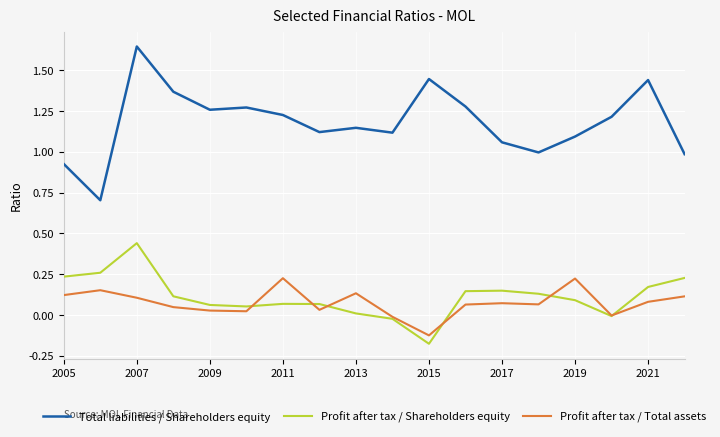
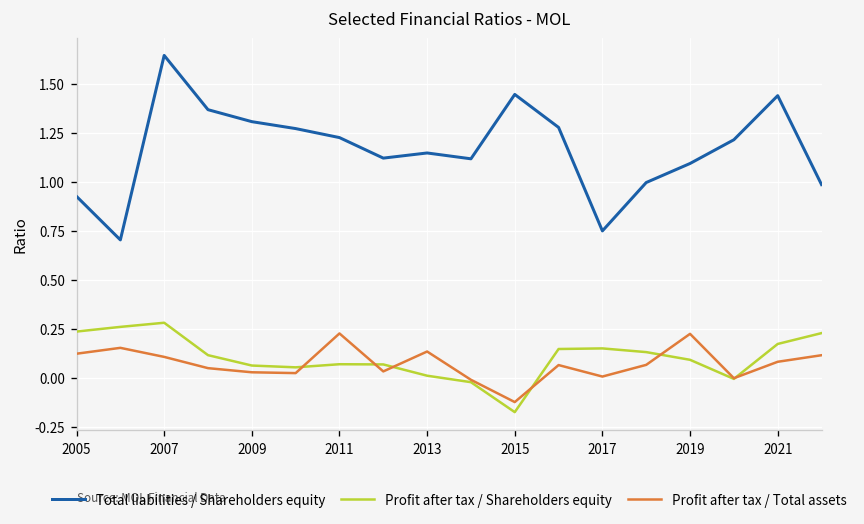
  {
    "Total liabilities / Shareholders equity": {
      "2005": 0.93,
      "2007": 1.65,
-     "2009": 1.26,
+     "2009": 1.31,
      "2011": 1.23,
      "2013": 1.15,
      "2015": 1.45,
-     "2017": 1.06,
+     "2017": 0.75,
      "2019": 1.09,
      "2021": 1.44
    },
    "Profit after tax / Shareholders equity": {
      "2005": 0.24,
-     "2007": 0.44,
+     "2007": 0.28,
      "2009": 0.06,
      "2011": 0.07,
      "2013": 0.01,
      "2015": -0.18,
      "2017": 0.15,
      "2019": 0.09,
      "2021": 0.17
    },
    "Profit after tax / Total assets": {
      "2005": 0.12,
      "2007": 0.11,
      "2009": 0.03,
      "2011": 0.23,
      "2013": 0.13,
      "2015": -0.12,
-     "2017": 0.07,
+     "2017": 0.01,
      "2019": 0.22,
      "2021": 0.08
    }
  }
